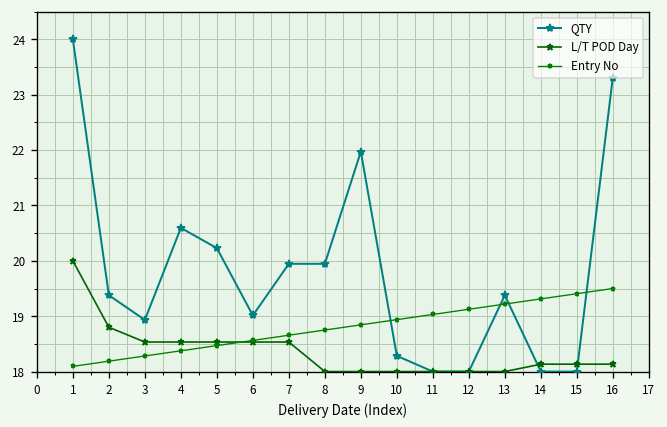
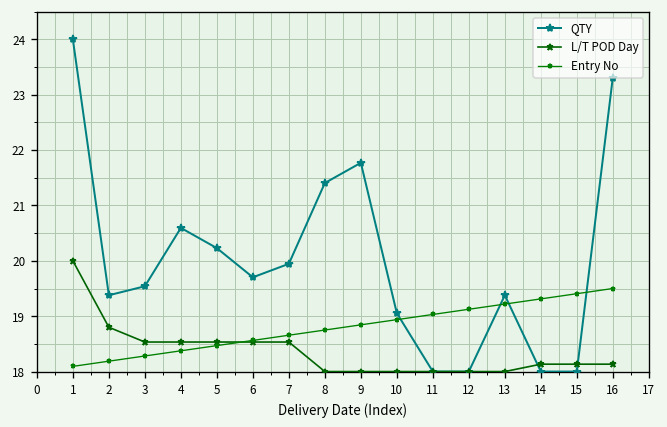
  {
    "QTY": {
      "1": 24.0,
      "2": 19.4,
-     "3": 18.9,
+     "3": 19.5,
      "4": 20.6,
      "5": 20.2,
-     "6": 19.0,
+     "6": 19.7,
      "7": 19.9,
-     "8": 19.9,
-     "9": 22.0,
-     "10": 18.3,
+     "8": 21.4,
+     "9": 21.8,
+     "10": 19.1,
      "13": 19.4,
      "14": 18.0,
      "15": 18.0,
      "16": 23.3
    }
  }
